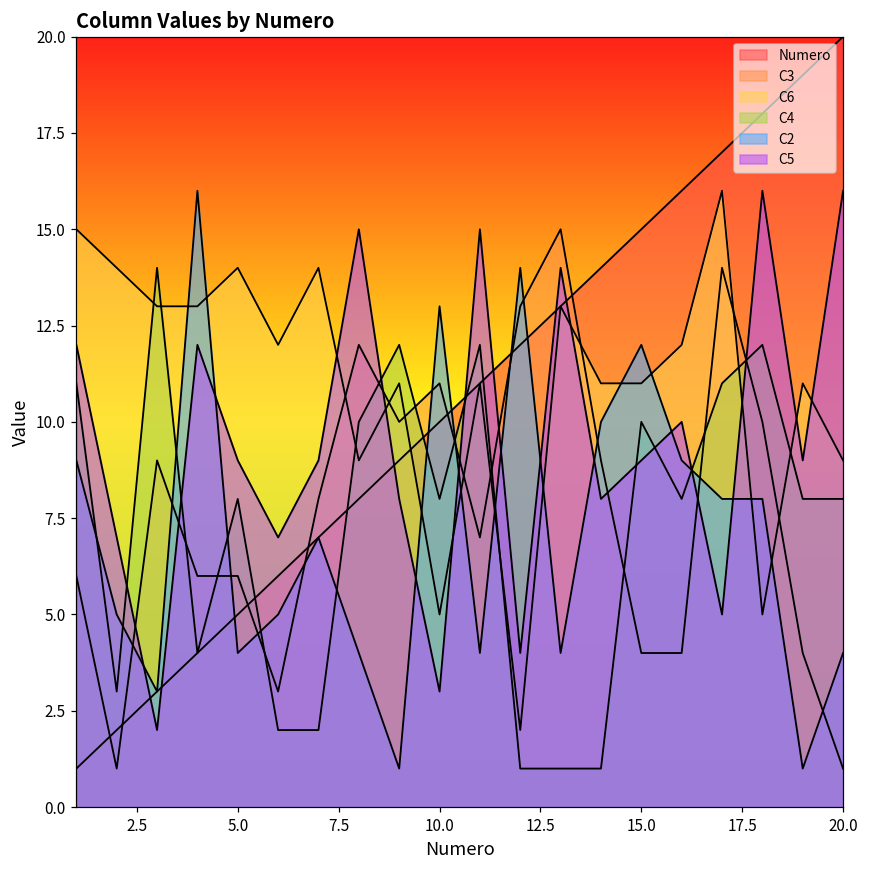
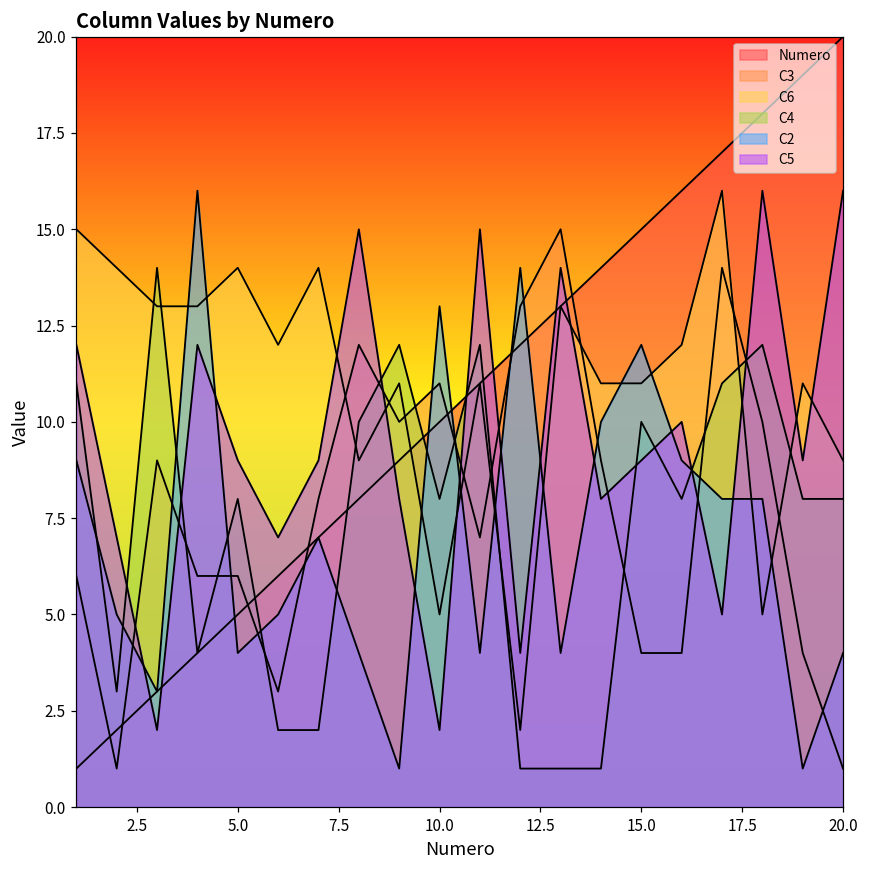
  {
    "C4": {
      "5.0": 8,
      "10.0": 8,
      "15.0": 10,
      "20.0": 8
    },
    "C2": {
      "5.0": 4,
      "10.0": 13,
      "15.0": 12,
      "20.0": 4
    },
    "C5": {
      "5.0": 9,
-     "10.0": 3,
+     "10.0": 2,
      "15.0": 9,
      "20.0": 16
    }
  }
